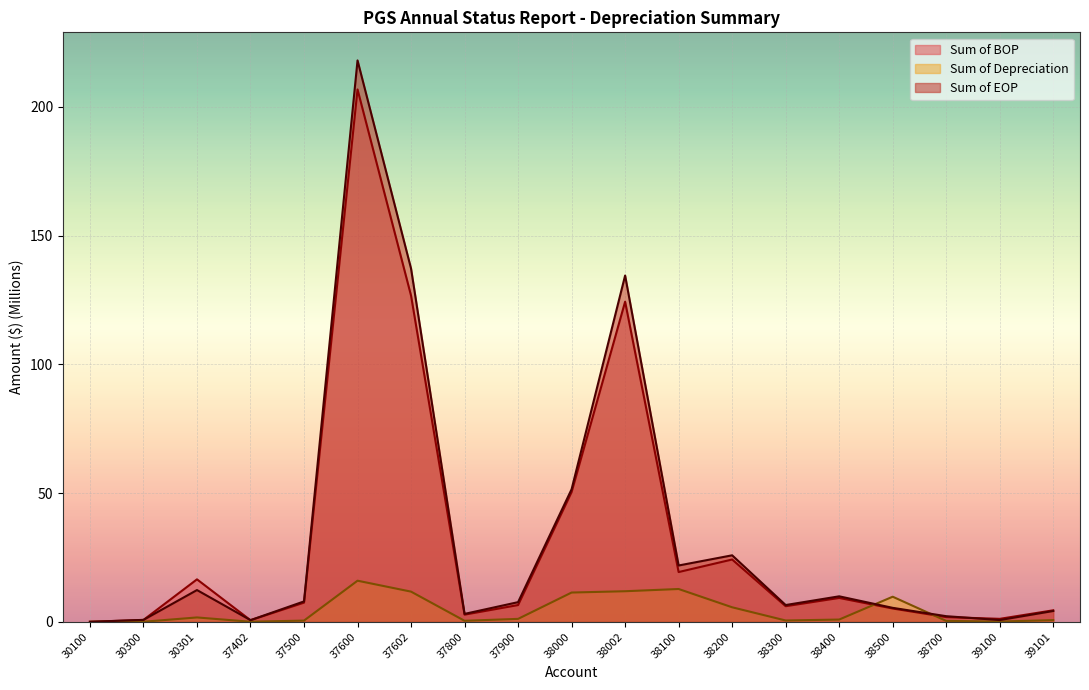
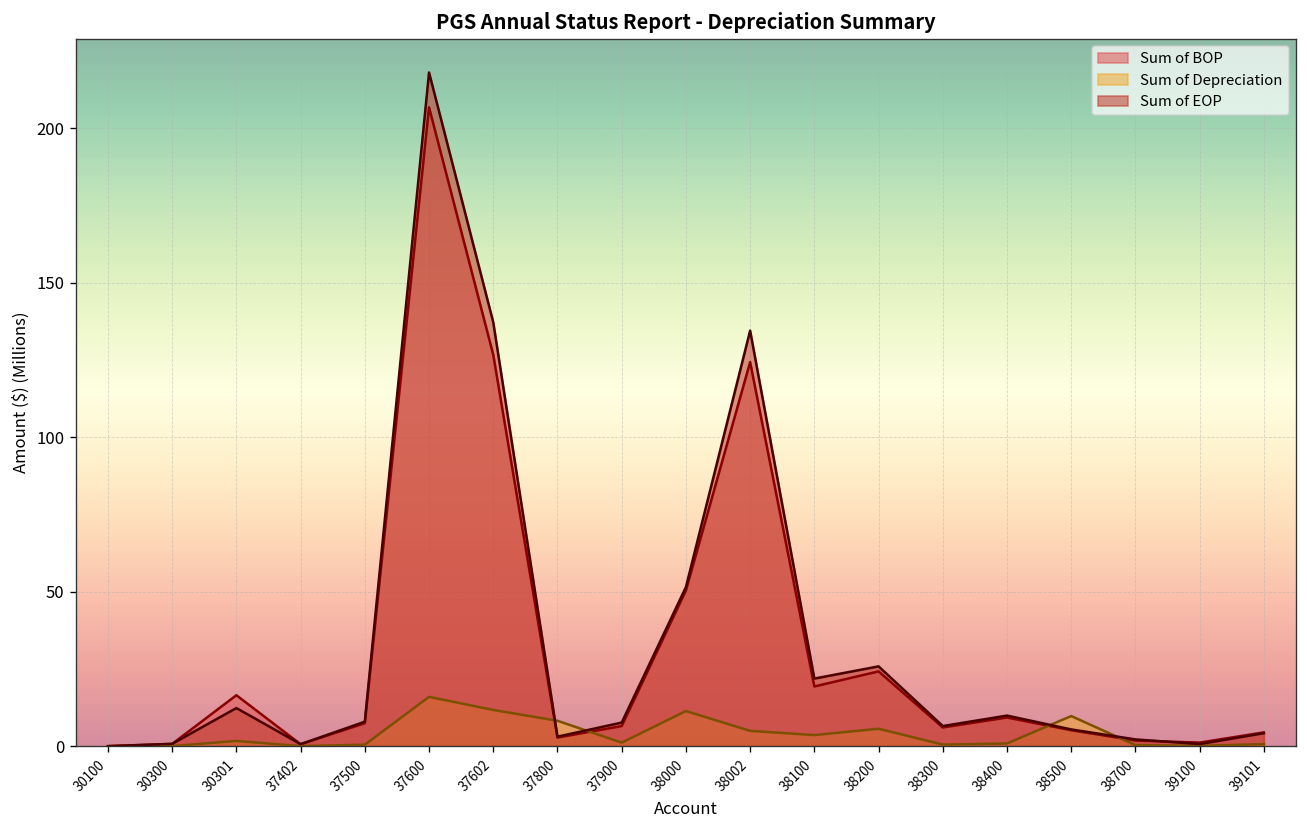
  {
    "Sum of Depreciation": {
      "30301": 2,
      "37500": 0,
      "37600": 16,
      "37602": 12,
-     "37800": 0,
+     "37800": 8,
      "37900": 1,
      "38000": 11,
-     "38002": 12,
-     "38100": 13,
+     "38002": 5,
+     "38100": 4,
      "38200": 6,
      "38300": 1,
      "38400": 1,
      "38500": 10,
      "38700": 0,
      "39101": 1
    }
  }
